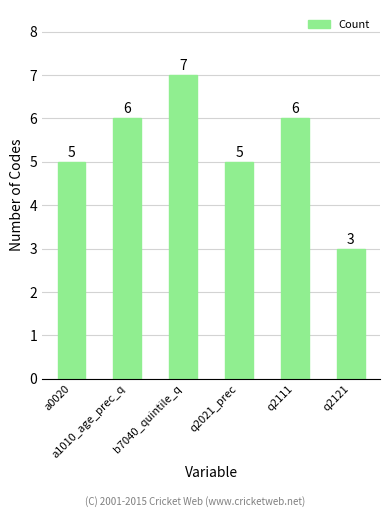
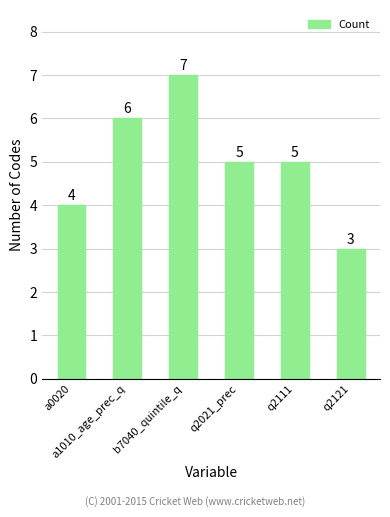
  {
-   "a0020": 5,
+   "a0020": 4,
    "a1010_age_prec_q": 6,
    "b7040_quintile_q": 7,
    "q2021_prec": 5,
-   "q2111": 6,
+   "q2111": 5,
    "q2121": 3
  }
